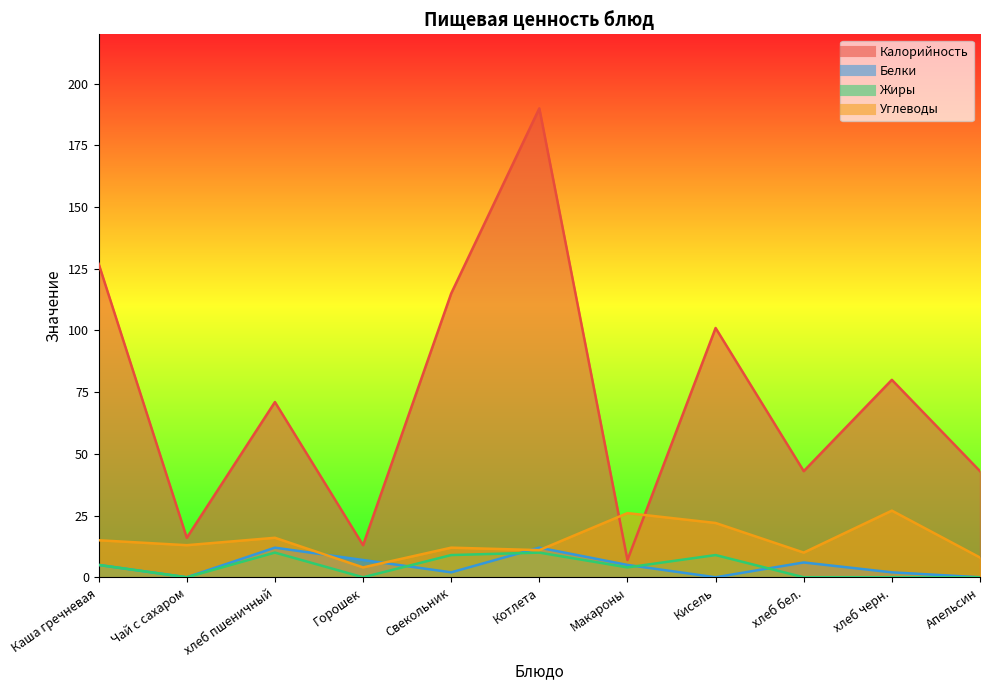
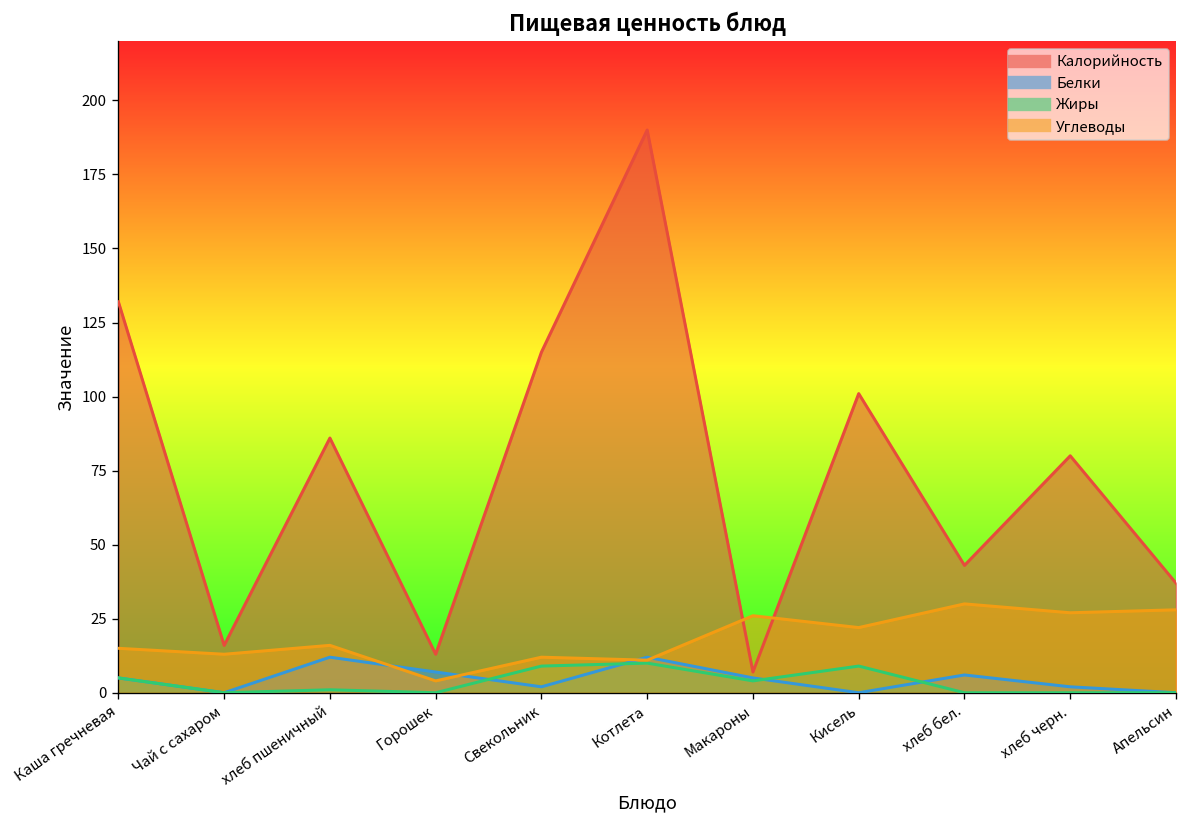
  {
    "Калорийность": {
-     "Каша гречневая": 127,
+     "Каша гречневая": 132,
      "Чай с сахаром": 16,
-     "хлеб пшеничный": 71,
+     "хлеб пшеничный": 86,
      "Горошек": 13,
      "Свекольник": 115,
      "Котлета": 190,
      "Макароны": 7,
      "Кисель": 101,
      "хлеб бел.": 43,
      "хлеб черн.": 80,
-     "Апельсин": 43
+     "Апельсин": 37
    },
    "Белки": {
      "хлеб пшеничный": 12,
      "Горошек": 7,
      "Свекольник": 2,
      "Кисель": 0,
      "хлеб бел.": 6,
      "хлеб черн.": 2
    },
    "Жиры": {
-     "хлеб пшеничный": 10,
+     "хлеб пшеничный": 1,
      "Горошек": 0,
      "Свекольник": 9,
      "Кисель": 9,
      "хлеб бел.": 0,
      "хлеб черн.": 0
    },
    "Углеводы": {
      "Каша гречневая": 15,
      "Чай с сахаром": 13,
      "хлеб пшеничный": 16,
      "Горошек": 4,
      "Свекольник": 12,
      "Макароны": 26,
      "Кисель": 22,
-     "хлеб бел.": 10,
+     "хлеб бел.": 30,
      "хлеб черн.": 27,
-     "Апельсин": 8
+     "Апельсин": 28
    }
  }
